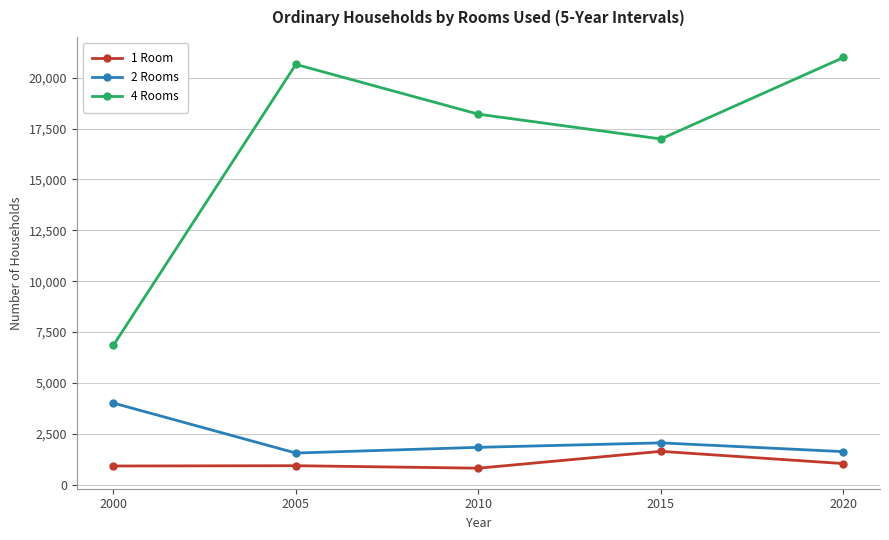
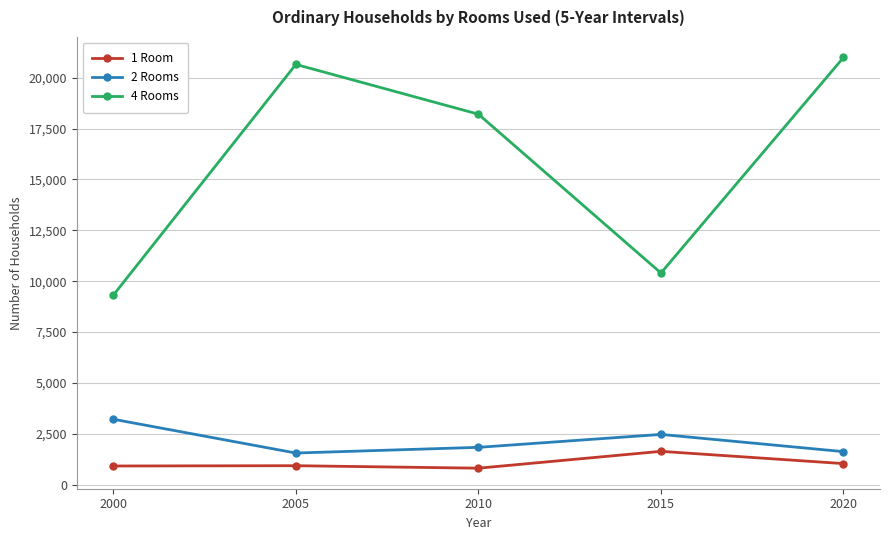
  {
    "1 Room": {
      "2000": "900",
      "2005": "900",
      "2010": "800",
      "2015": "1,600",
      "2020": "1,000"
    },
    "2 Rooms": {
-     "2000": "4,000",
+     "2000": "3,200",
      "2005": "1,500",
      "2010": "1,800",
-     "2015": "2,000",
+     "2015": "2,500",
      "2020": "1,600"
    },
    "4 Rooms": {
-     "2000": "6,800",
+     "2000": "9,300",
      "2005": "20,700",
      "2010": "18,200",
-     "2015": "17,000",
+     "2015": "10,400",
      "2020": "21,000"
    }
  }
